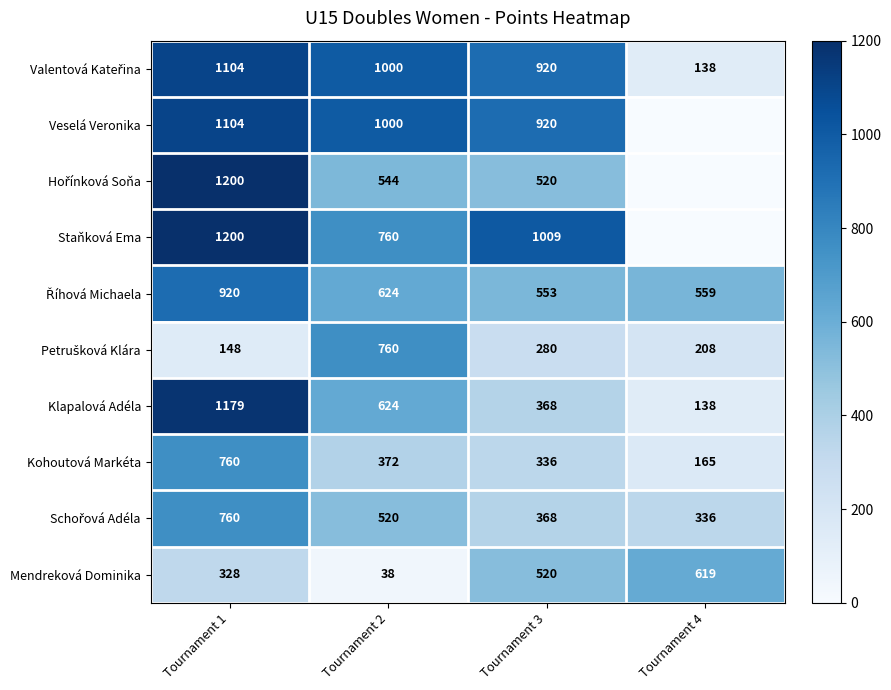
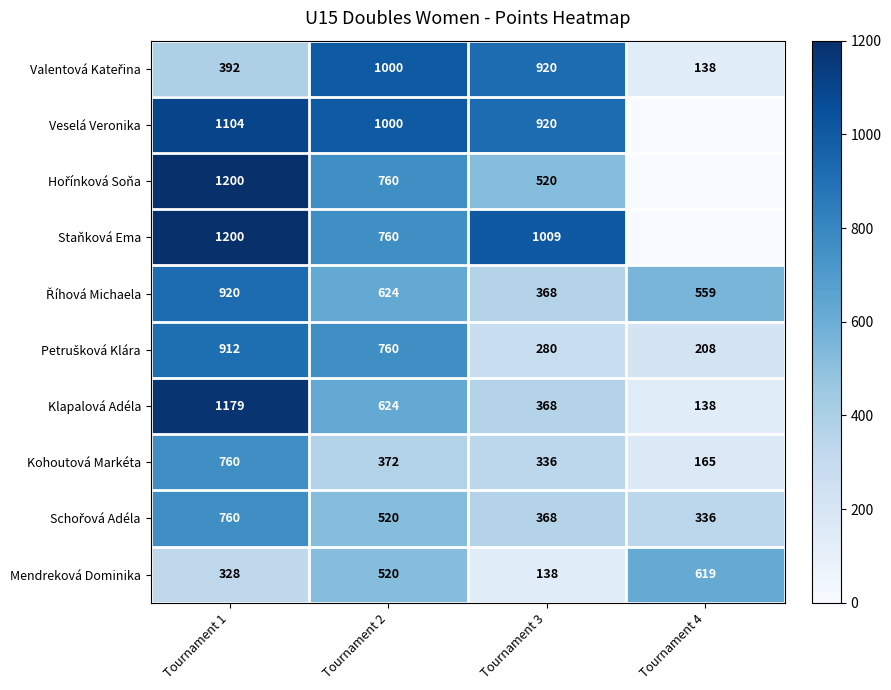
  {
    "Valentová Kateřina": {
-     "Tournament 1": 1104,
+     "Tournament 1": 392,
      "Tournament 2": 1000,
      "Tournament 3": 920,
      "Tournament 4": 138
    },
    "Veselá Veronika": {
      "Tournament 1": 1104,
      "Tournament 2": 1000,
      "Tournament 3": 920
    },
    "Hořínková Soňa": {
      "Tournament 1": 1200,
-     "Tournament 2": 544,
+     "Tournament 2": 760,
      "Tournament 3": 520
    },
    "Staňková Ema": {
      "Tournament 1": 1200,
      "Tournament 2": 760,
      "Tournament 3": 1009
    },
    "Říhová Michaela": {
      "Tournament 1": 920,
      "Tournament 2": 624,
-     "Tournament 3": 553,
+     "Tournament 3": 368,
      "Tournament 4": 559
    },
    "Petrušková Klára": {
-     "Tournament 1": 148,
+     "Tournament 1": 912,
      "Tournament 2": 760,
      "Tournament 3": 280,
      "Tournament 4": 208
    },
    "Klapalová Adéla": {
      "Tournament 1": 1179,
      "Tournament 2": 624,
      "Tournament 3": 368,
      "Tournament 4": 138
    },
    "Kohoutová Markéta": {
      "Tournament 1": 760,
      "Tournament 2": 372,
      "Tournament 3": 336,
      "Tournament 4": 165
    },
    "Schořová Adéla": {
      "Tournament 1": 760,
      "Tournament 2": 520,
      "Tournament 3": 368,
      "Tournament 4": 336
    },
    "Mendreková Dominika": {
      "Tournament 1": 328,
-     "Tournament 2": 38,
-     "Tournament 3": 520,
+     "Tournament 2": 520,
+     "Tournament 3": 138,
      "Tournament 4": 619
    }
  }
